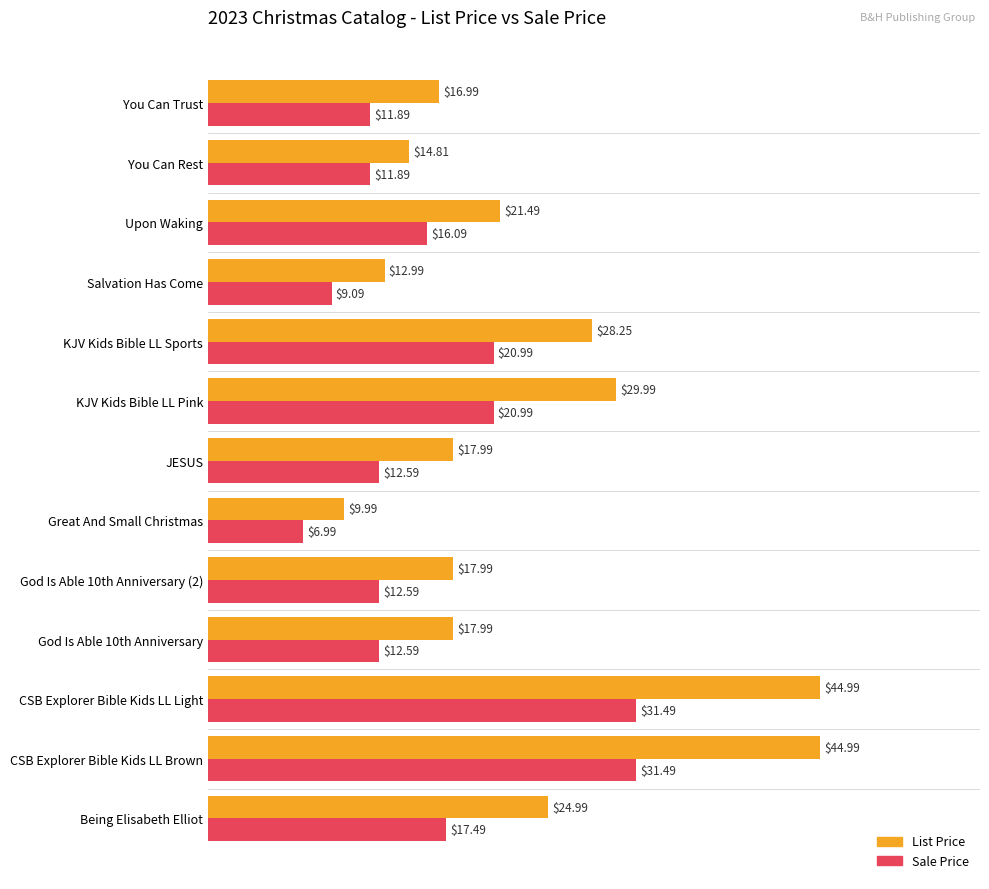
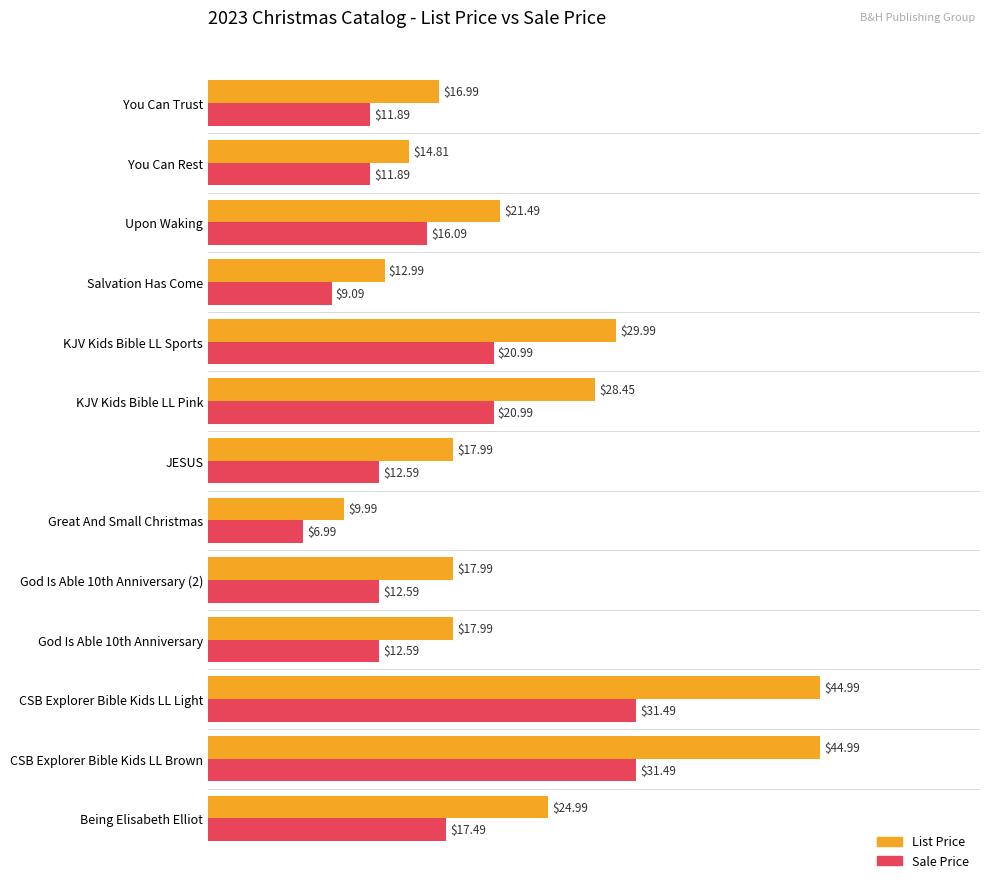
  {
    "List Price": {
      "You Can Trust": "$16.99",
      "You Can Rest": "$14.81",
      "Upon Waking": "$21.49",
      "Salvation Has Come": "$12.99",
-     "KJV Kids Bible LL Sports": "$28.25",
-     "KJV Kids Bible LL Pink": "$29.99",
+     "KJV Kids Bible LL Sports": "$29.99",
+     "KJV Kids Bible LL Pink": "$28.45",
      "JESUS": "$17.99",
      "Great And Small Christmas": "$9.99",
      "God Is Able 10th Anniversary (2)": "$17.99",
      "God Is Able 10th Anniversary": "$17.99",
      "CSB Explorer Bible Kids LL Light": "$44.99",
      "CSB Explorer Bible Kids LL Brown": "$44.99",
      "Being Elisabeth Elliot": "$24.99"
    },
    "Sale Price": {
      "You Can Trust": "$11.89",
      "You Can Rest": "$11.89",
      "Upon Waking": "$16.09",
      "Salvation Has Come": "$9.09",
      "KJV Kids Bible LL Sports": "$20.99",
      "KJV Kids Bible LL Pink": "$20.99",
      "JESUS": "$12.59",
      "Great And Small Christmas": "$6.99",
      "God Is Able 10th Anniversary (2)": "$12.59",
      "God Is Able 10th Anniversary": "$12.59",
      "CSB Explorer Bible Kids LL Light": "$31.49",
      "CSB Explorer Bible Kids LL Brown": "$31.49",
      "Being Elisabeth Elliot": "$17.49"
    }
  }
